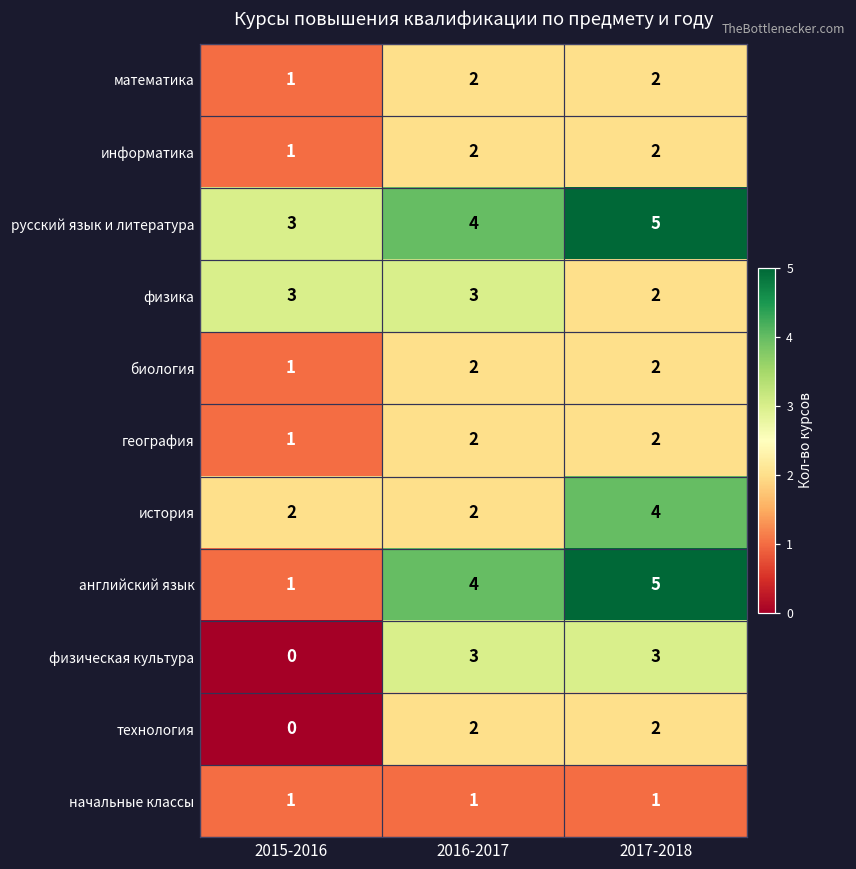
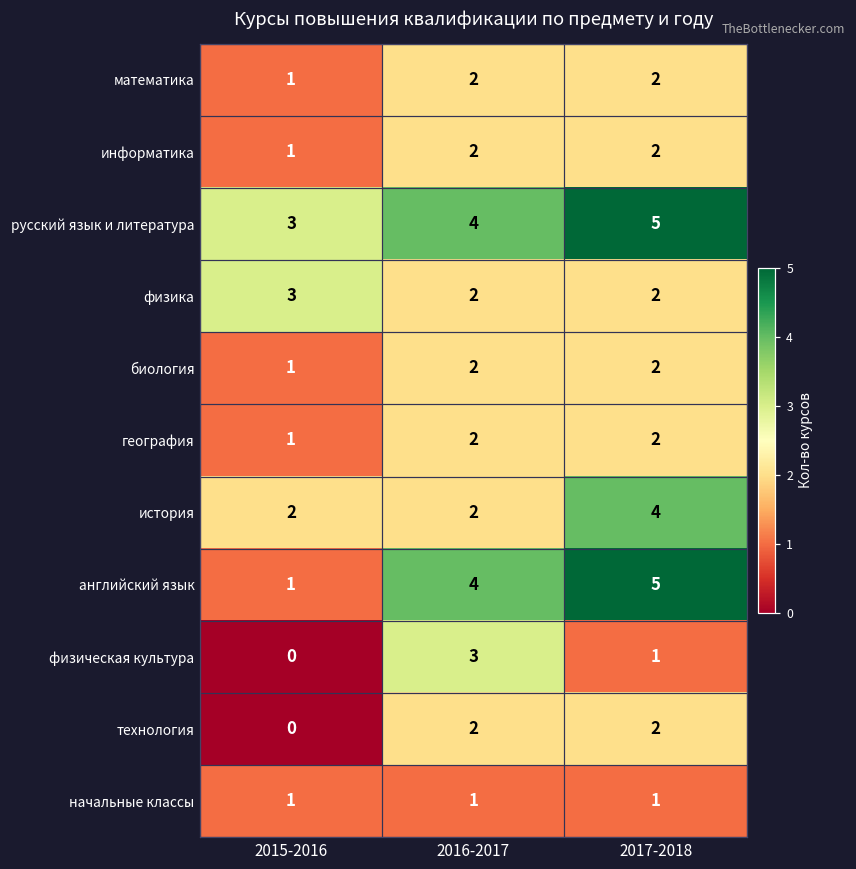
  {
    "математика": {
      "2015-2016": 1,
      "2016-2017": 2,
      "2017-2018": 2
    },
    "информатика": {
      "2015-2016": 1,
      "2016-2017": 2,
      "2017-2018": 2
    },
    "русский язык и литература": {
      "2015-2016": 3,
      "2016-2017": 4,
      "2017-2018": 5
    },
    "физика": {
      "2015-2016": 3,
-     "2016-2017": 3,
+     "2016-2017": 2,
      "2017-2018": 2
    },
    "биология": {
      "2015-2016": 1,
      "2016-2017": 2,
      "2017-2018": 2
    },
    "география": {
      "2015-2016": 1,
      "2016-2017": 2,
      "2017-2018": 2
    },
    "история": {
      "2015-2016": 2,
      "2016-2017": 2,
      "2017-2018": 4
    },
    "английский язык": {
      "2015-2016": 1,
      "2016-2017": 4,
      "2017-2018": 5
    },
    "физическая культура": {
      "2015-2016": 0,
      "2016-2017": 3,
-     "2017-2018": 3
+     "2017-2018": 1
    },
    "технология": {
      "2015-2016": 0,
      "2016-2017": 2,
      "2017-2018": 2
    },
    "начальные классы": {
      "2015-2016": 1,
      "2016-2017": 1,
      "2017-2018": 1
    }
  }
